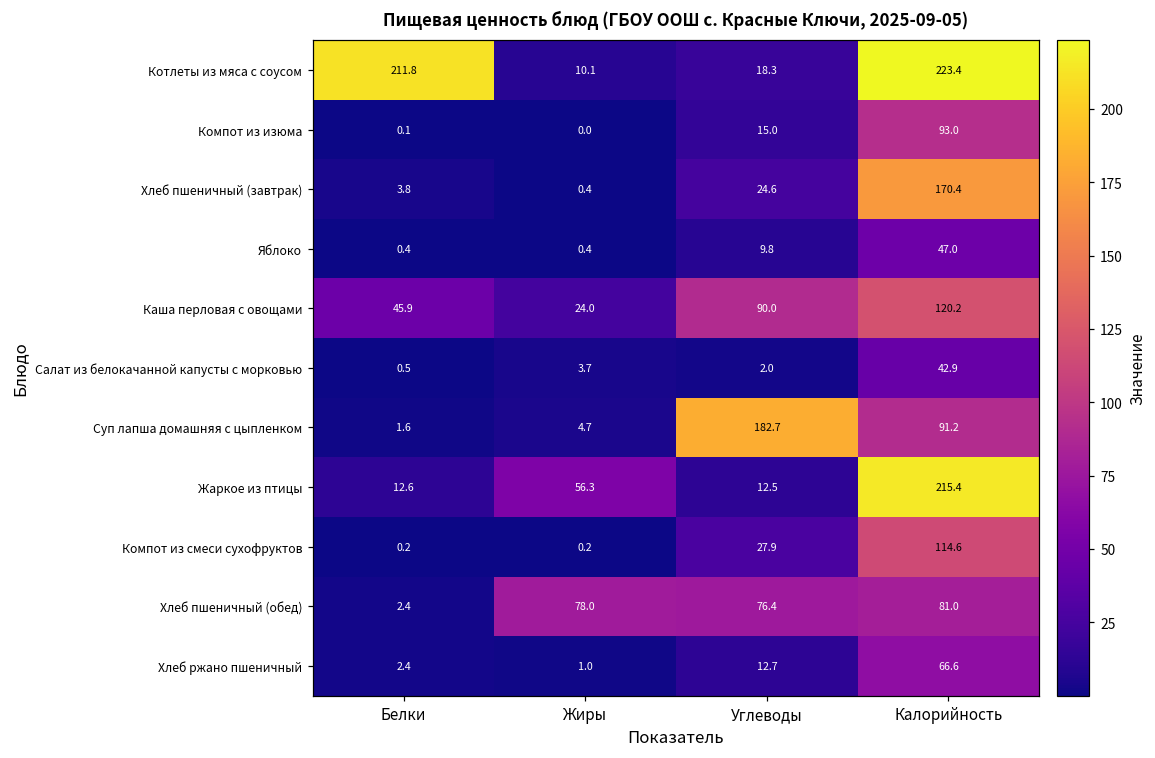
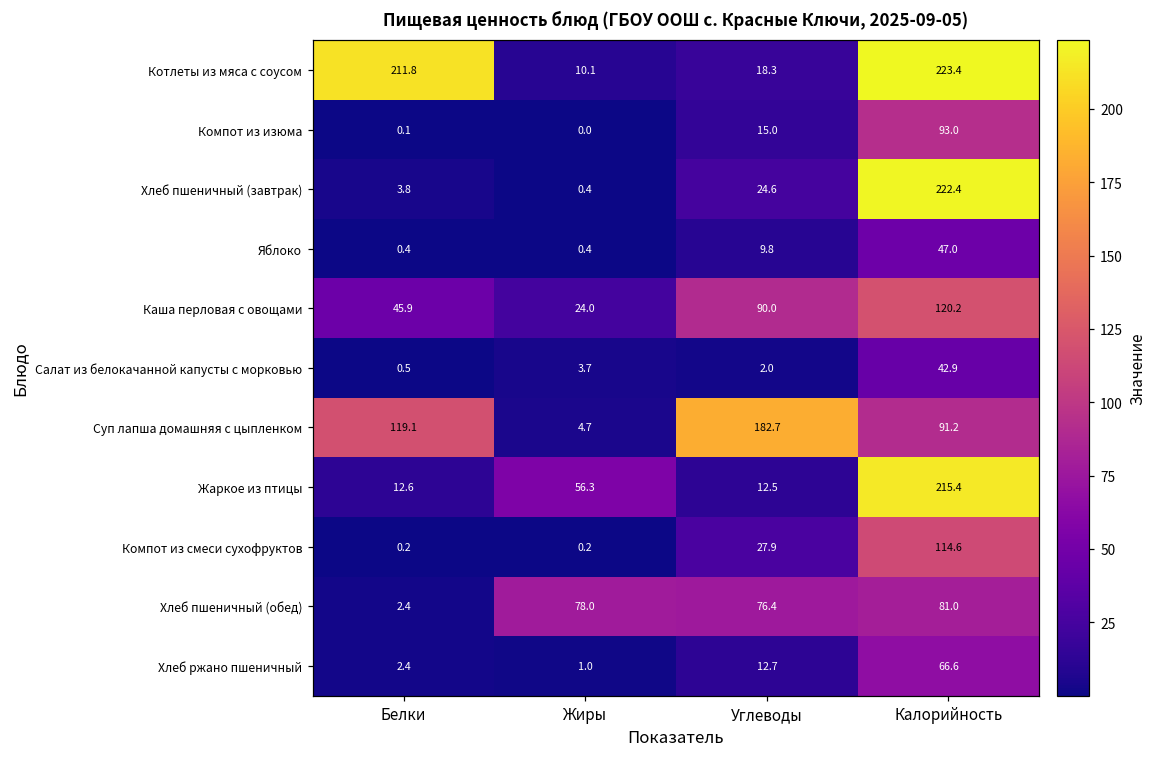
  {
    "Котлеты из мяса с соусом": {
      "Белки": 211.8,
      "Жиры": 10.1,
      "Углеводы": 18.3,
      "Калорийность": 223.4
    },
    "Компот из изюма": {
      "Белки": 0.1,
      "Жиры": 0.0,
      "Углеводы": 15.0,
      "Калорийность": 93.0
    },
    "Хлеб пшеничный (завтрак)": {
      "Белки": 3.8,
      "Жиры": 0.4,
      "Углеводы": 24.6,
-     "Калорийность": 170.4
+     "Калорийность": 222.4
    },
    "Яблоко": {
      "Белки": 0.4,
      "Жиры": 0.4,
      "Углеводы": 9.8,
      "Калорийность": 47.0
    },
    "Каша перловая с овощами": {
      "Белки": 45.9,
      "Жиры": 24.0,
      "Углеводы": 90.0,
      "Калорийность": 120.2
    },
    "Салат из белокачанной капусты с морковью": {
      "Белки": 0.5,
      "Жиры": 3.7,
      "Углеводы": 2.0,
      "Калорийность": 42.9
    },
    "Суп лапша домашняя с цыпленком": {
-     "Белки": 1.6,
+     "Белки": 119.1,
      "Жиры": 4.7,
      "Углеводы": 182.7,
      "Калорийность": 91.2
    },
    "Жаркое из птицы": {
      "Белки": 12.6,
      "Жиры": 56.3,
      "Углеводы": 12.5,
      "Калорийность": 215.4
    },
    "Компот из смеси сухофруктов": {
      "Белки": 0.2,
      "Жиры": 0.2,
      "Углеводы": 27.9,
      "Калорийность": 114.6
    },
    "Хлеб пшеничный (обед)": {
      "Белки": 2.4,
      "Жиры": 78.0,
      "Углеводы": 76.4,
      "Калорийность": 81.0
    },
    "Хлеб ржано пшеничный": {
      "Белки": 2.4,
      "Жиры": 1.0,
      "Углеводы": 12.7,
      "Калорийность": 66.6
    }
  }
